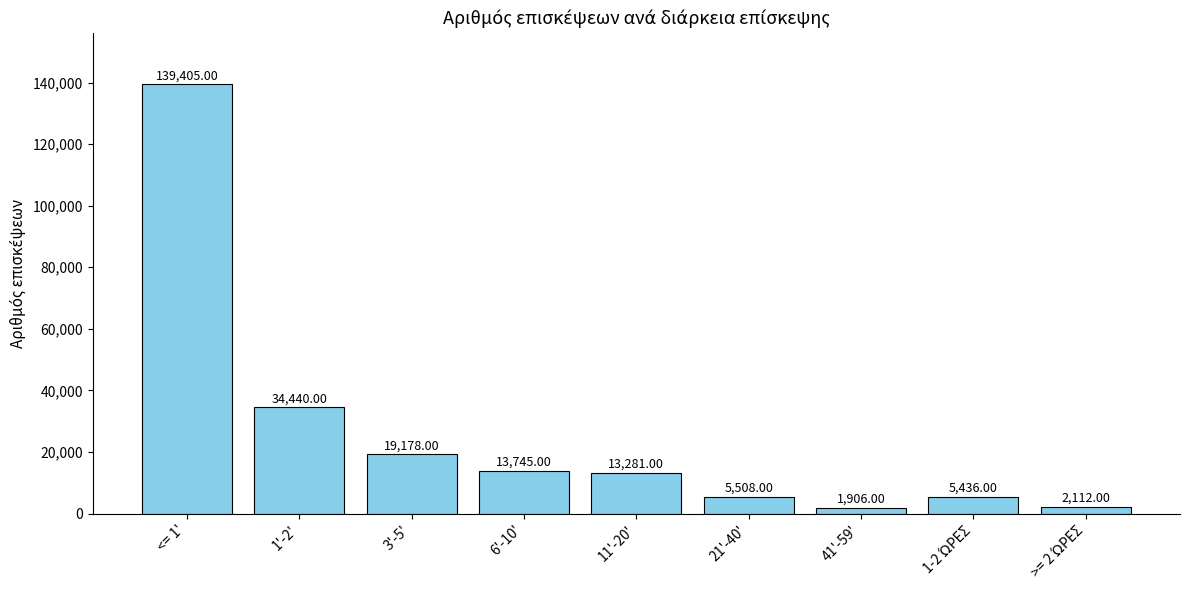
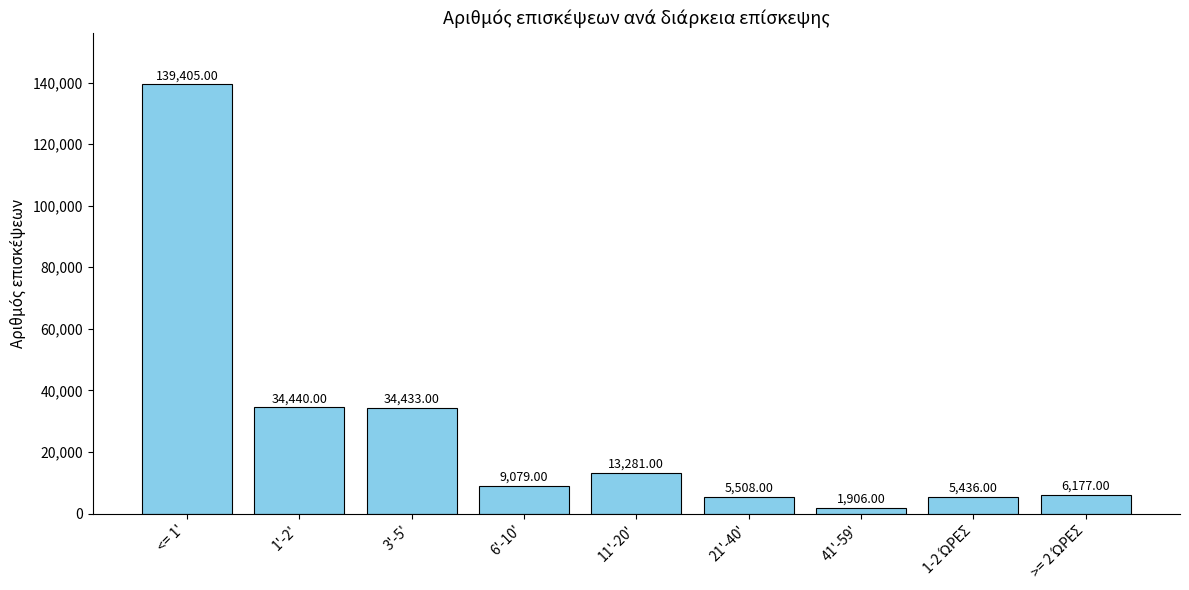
  {
    "<= 1'": "139,405.00",
    "1'-2'": "34,440.00",
-   "3'-5'": "19,178.00",
-   "6'-10'": "13,745.00",
+   "3'-5'": "34,433.00",
+   "6'-10'": "9,079.00",
    "11'-20'": "13,281.00",
    "21'-40'": "5,508.00",
    "41'-59'": "1,906.00",
    "1-2 ΏΡΕΣ": "5,436.00",
-   ">= 2 ΏΡΕΣ": "2,112.00"
+   ">= 2 ΏΡΕΣ": "6,177.00"
  }
